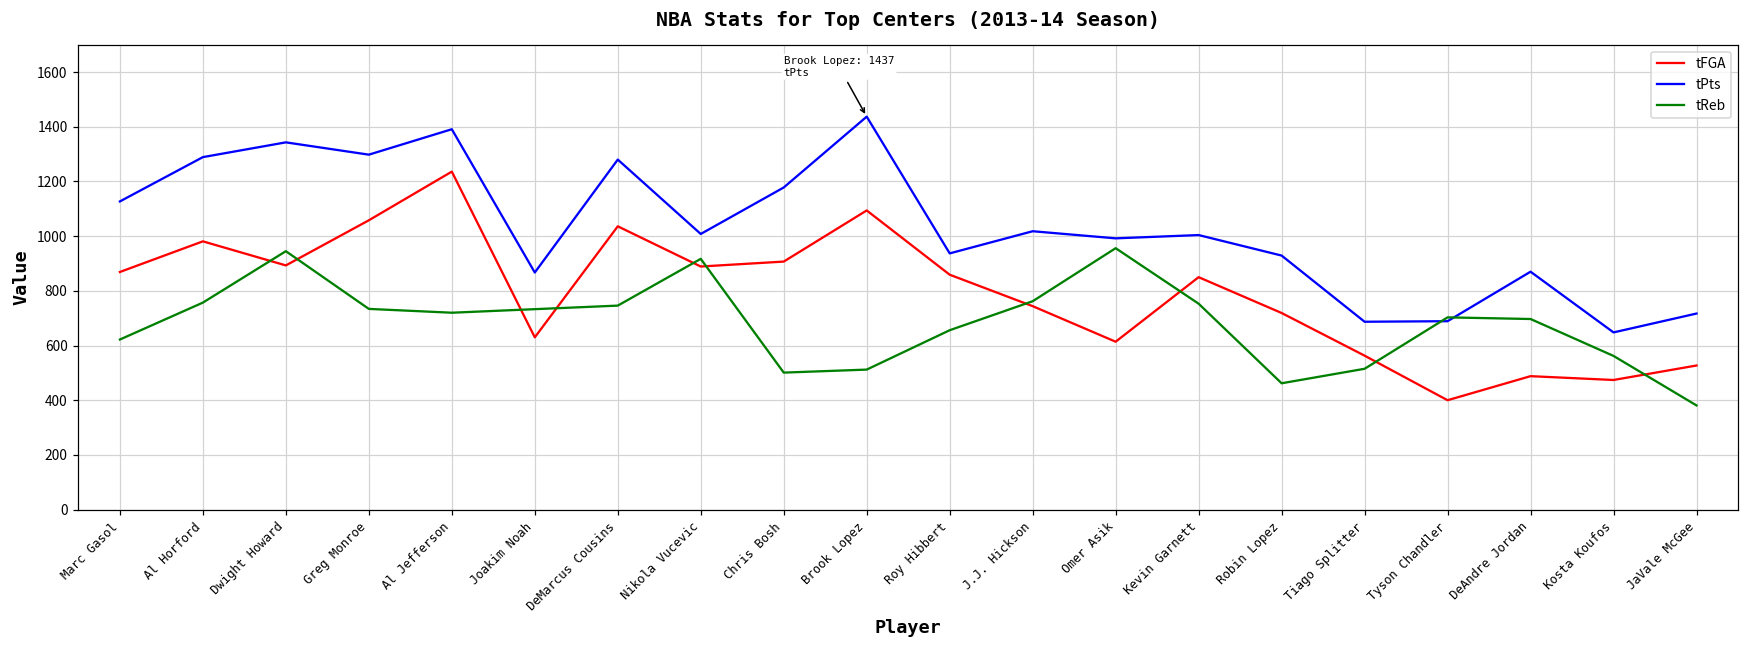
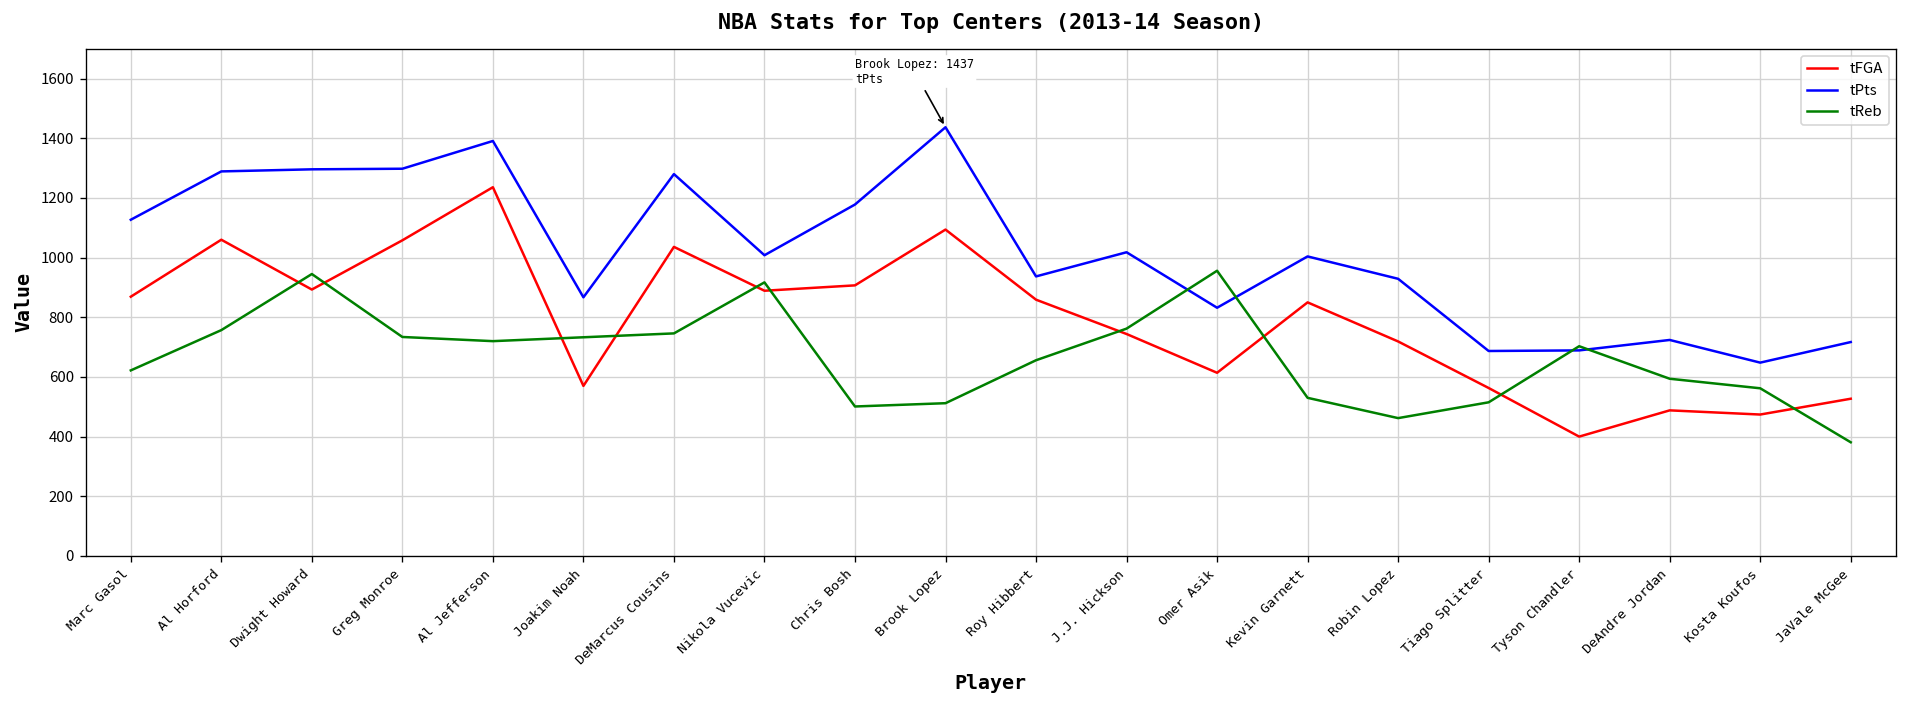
  {
    "tFGA": {
      "Marc Gasol": 870,
-     "Al Horford": 980,
+     "Al Horford": 1060,
      "Dwight Howard": 890,
      "Greg Monroe": 1060,
      "Al Jefferson": 1240,
-     "Joakim Noah": 630,
+     "Joakim Noah": 570,
      "DeMarcus Cousins": 1040,
      "Nikola Vucevic": 890,
      "Chris Bosh": 910,
      "Brook Lopez": 1090,
      "Roy Hibbert": 860,
      "J.J. Hickson": 740,
      "Omer Asik": 610,
      "Kevin Garnett": 850,
      "Robin Lopez": 720,
      "Tiago Splitter": 560,
      "Tyson Chandler": 400,
      "DeAndre Jordan": 490,
      "Kosta Koufos": 470,
      "JaVale McGee": 530
    },
    "tPts": {
      "Marc Gasol": 1130,
      "Al Horford": 1290,
-     "Dwight Howard": 1340,
+     "Dwight Howard": 1300,
      "Greg Monroe": 1300,
      "Al Jefferson": 1390,
      "Joakim Noah": 870,
      "DeMarcus Cousins": 1280,
      "Nikola Vucevic": 1010,
      "Chris Bosh": 1180,
      "Roy Hibbert": 940,
      "J.J. Hickson": 1020,
-     "Omer Asik": 990,
+     "Omer Asik": 830,
      "Kevin Garnett": 1000,
      "Robin Lopez": 930,
      "Tiago Splitter": 690,
      "Tyson Chandler": 690,
-     "DeAndre Jordan": 870,
+     "DeAndre Jordan": 720,
      "Kosta Koufos": 650,
      "JaVale McGee": 720
    },
    "tReb": {
      "Marc Gasol": 620,
      "Al Horford": 760,
      "Dwight Howard": 950,
      "Greg Monroe": 730,
      "Al Jefferson": 720,
      "Joakim Noah": 730,
      "DeMarcus Cousins": 750,
      "Nikola Vucevic": 920,
      "Chris Bosh": 500,
      "Brook Lopez": 510,
      "Roy Hibbert": 660,
      "J.J. Hickson": 760,
      "Omer Asik": 960,
-     "Kevin Garnett": 750,
+     "Kevin Garnett": 530,
      "Robin Lopez": 460,
      "Tiago Splitter": 520,
      "Tyson Chandler": 700,
-     "DeAndre Jordan": 700,
+     "DeAndre Jordan": 590,
      "Kosta Koufos": 560,
      "JaVale McGee": 380
    }
  }
